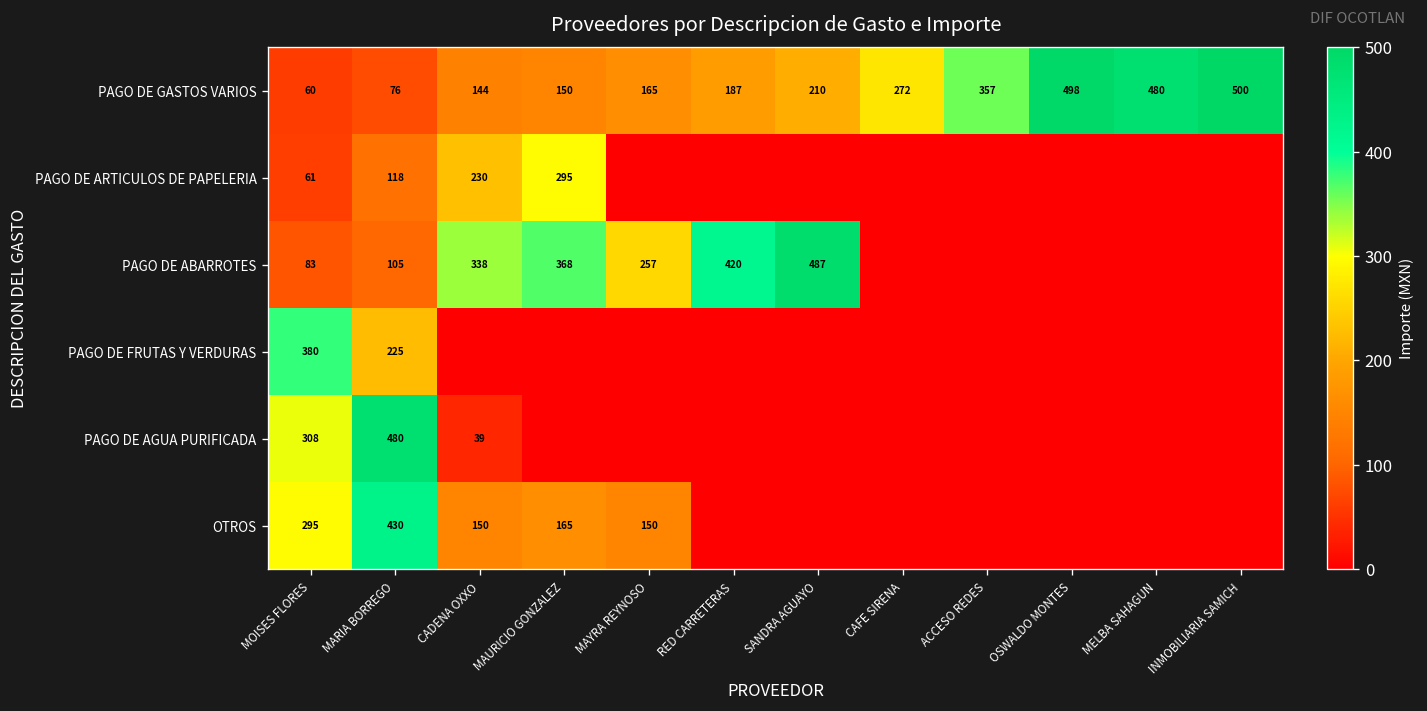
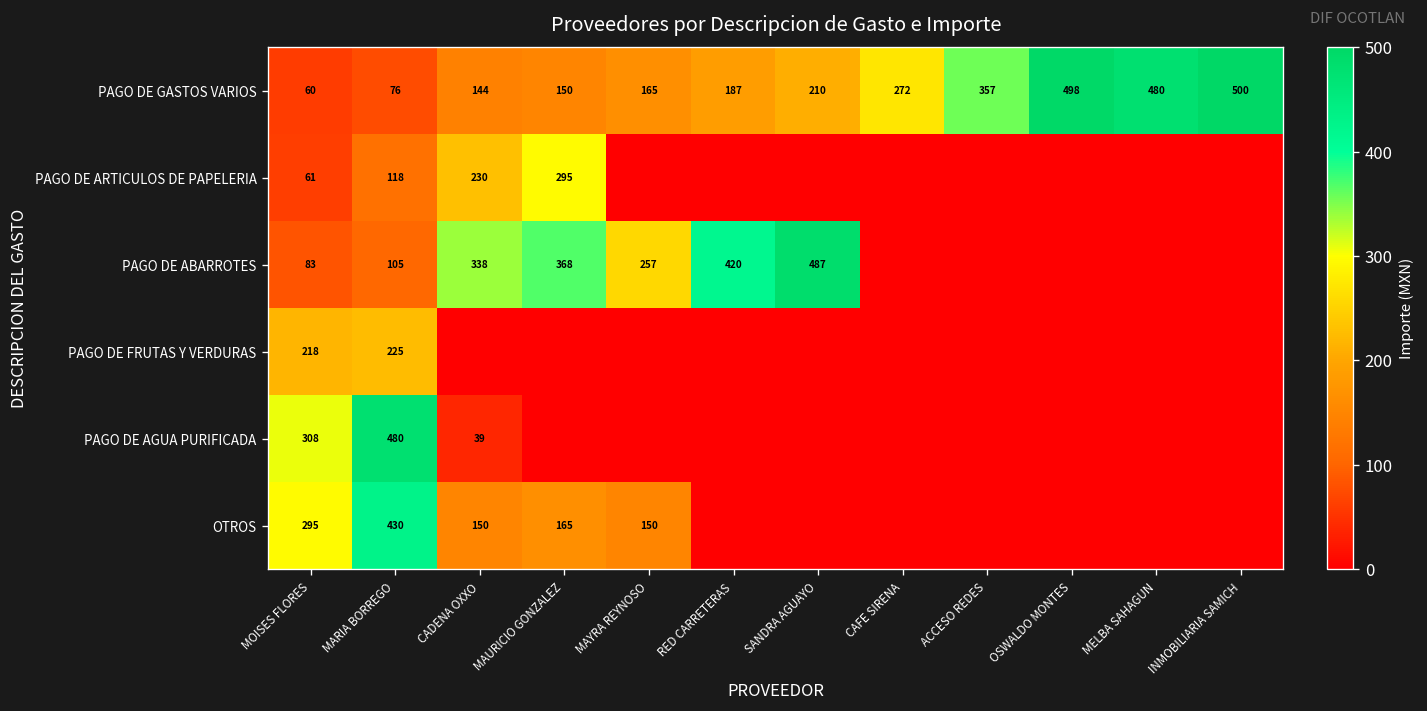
  {
    "PAGO DE GASTOS VARIOS": {
      "MOISES FLORES": 60,
      "MARIA BORREGO": 76,
      "CADENA OXXO": 144,
      "MAURICIO GONZALEZ": 150,
      "MAYRA REYNOSO": 165,
      "RED CARRETERAS": 187,
      "SANDRA AGUAYO": 210,
      "CAFE SIRENA": 272,
      "ACCESO REDES": 357,
      "OSWALDO MONTES": 498,
      "MELBA SAHAGUN": 480,
      "INMOBILIARIA SAMICH": 500
    },
    "PAGO DE ARTICULOS DE PAPELERIA": {
      "MOISES FLORES": 61,
      "MARIA BORREGO": 118,
      "CADENA OXXO": 230,
      "MAURICIO GONZALEZ": 295
    },
    "PAGO DE ABARROTES": {
      "MOISES FLORES": 83,
      "MARIA BORREGO": 105,
      "CADENA OXXO": 338,
      "MAURICIO GONZALEZ": 368,
      "MAYRA REYNOSO": 257,
      "RED CARRETERAS": 420,
      "SANDRA AGUAYO": 487
    },
    "PAGO DE FRUTAS Y VERDURAS": {
-     "MOISES FLORES": 380,
+     "MOISES FLORES": 218,
      "MARIA BORREGO": 225
    },
    "PAGO DE AGUA PURIFICADA": {
      "MOISES FLORES": 308,
      "MARIA BORREGO": 480,
      "CADENA OXXO": 39
    },
    "OTROS": {
      "MOISES FLORES": 295,
      "MARIA BORREGO": 430,
      "CADENA OXXO": 150,
      "MAURICIO GONZALEZ": 165,
      "MAYRA REYNOSO": 150
    }
  }
